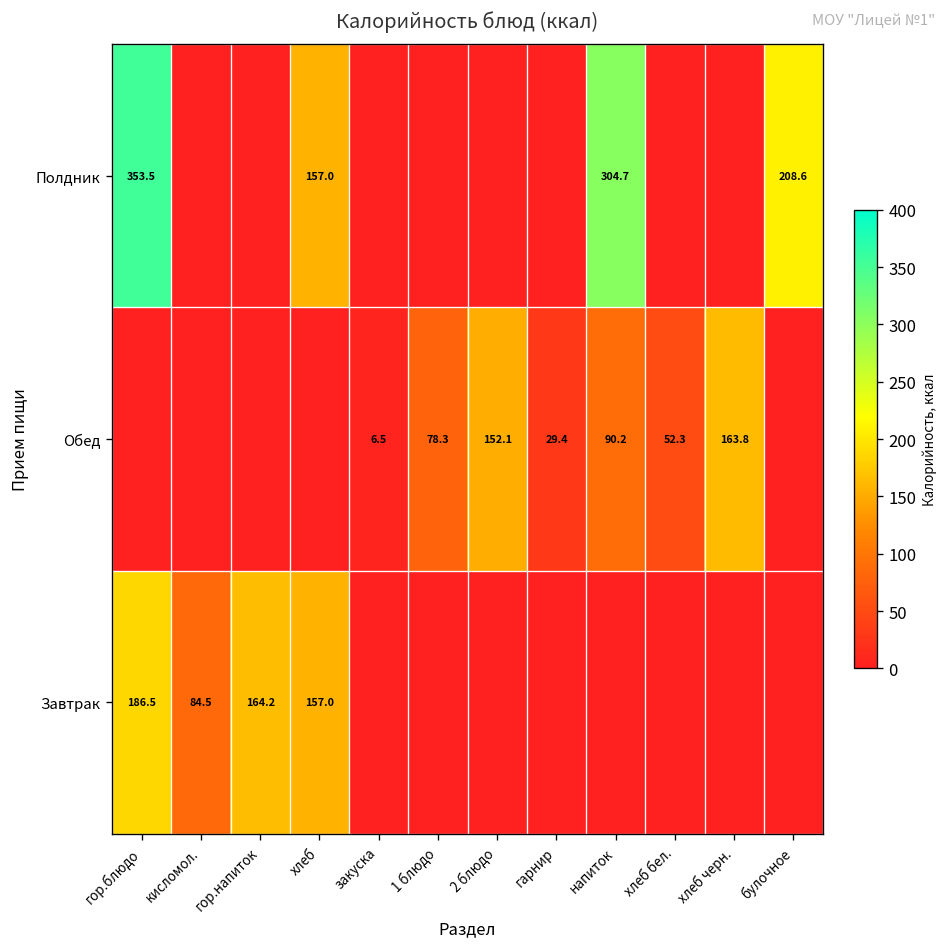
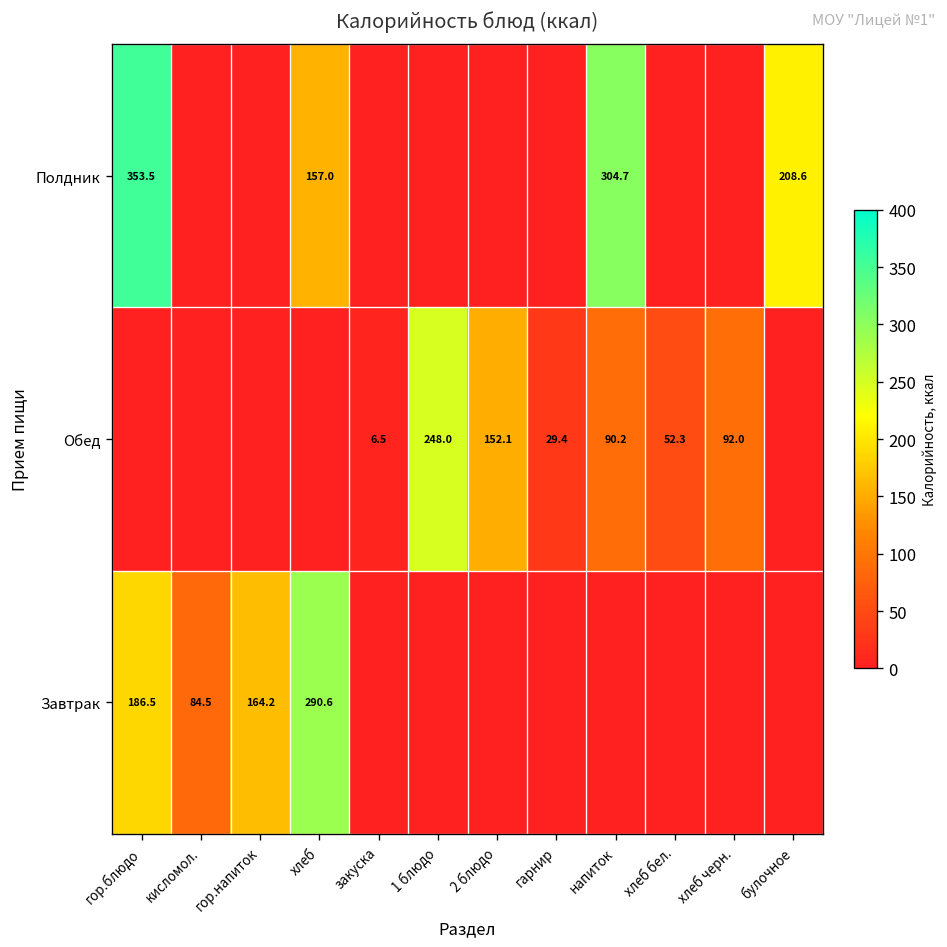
  {
    "Полдник": {
      "гор.блюдо": 353.5,
      "хлеб": 157.0,
      "напиток": 304.7,
      "булочное": 208.6
    },
    "Обед": {
      "закуска": 6.5,
-     "1 блюдо": 78.3,
+     "1 блюдо": 248.0,
      "2 блюдо": 152.1,
      "гарнир": 29.4,
      "напиток": 90.2,
      "хлеб бел.": 52.3,
-     "хлеб черн.": 163.8
+     "хлеб черн.": 92.0
    },
    "Завтрак": {
      "гор.блюдо": 186.5,
      "кисломол.": 84.5,
      "гор.напиток": 164.2,
-     "хлеб": 157.0
+     "хлеб": 290.6
    }
  }
